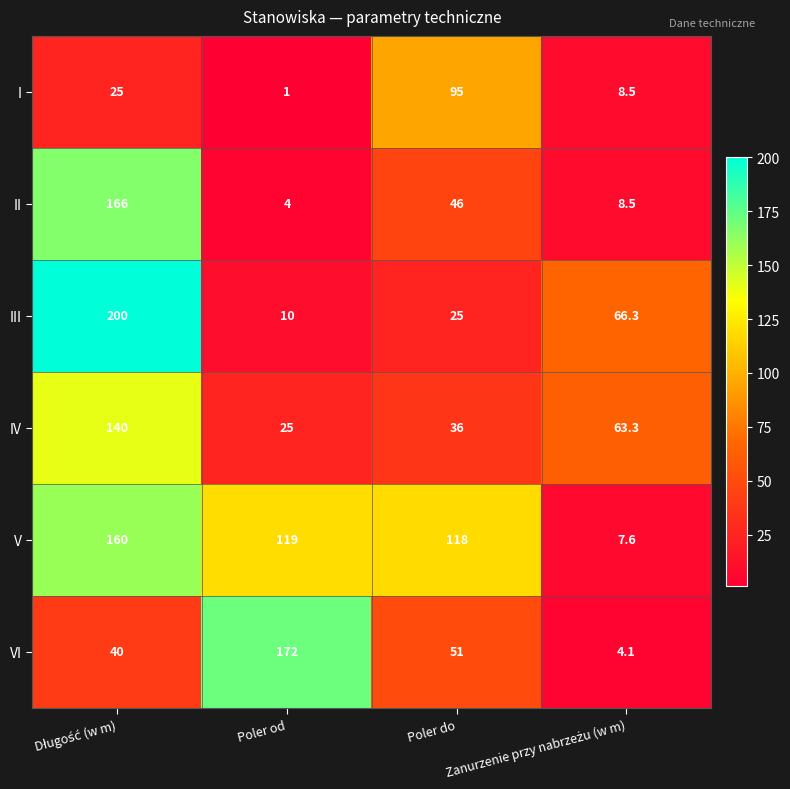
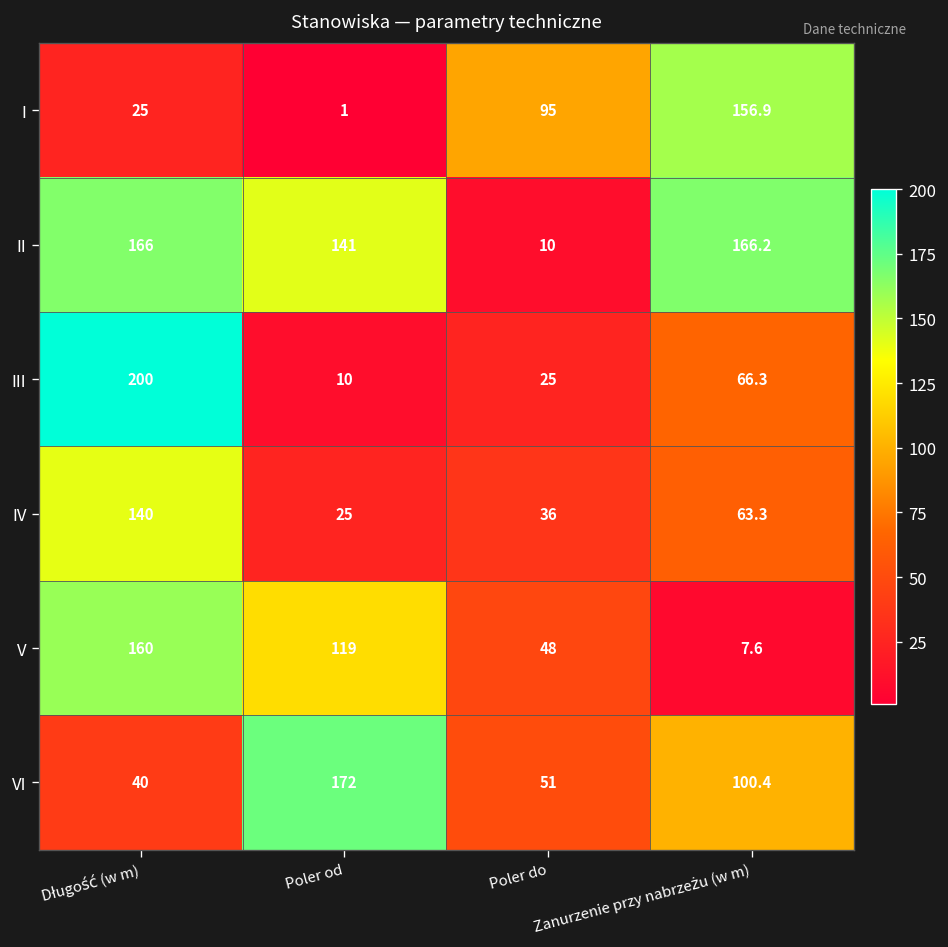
  {
    "I": {
      "Długość (w m)": 25,
      "Poler od": 1,
      "Poler do": 95,
-     "Zanurzenie przy nabrzeżu (w m)": 8.5
+     "Zanurzenie przy nabrzeżu (w m)": 156.9
    },
    "II": {
      "Długość (w m)": 166,
-     "Poler od": 4,
-     "Poler do": 46,
-     "Zanurzenie przy nabrzeżu (w m)": 8.5
+     "Poler od": 141,
+     "Poler do": 10,
+     "Zanurzenie przy nabrzeżu (w m)": 166.2
    },
    "III": {
      "Długość (w m)": 200,
      "Poler od": 10,
      "Poler do": 25,
      "Zanurzenie przy nabrzeżu (w m)": 66.3
    },
    "IV": {
      "Długość (w m)": 140,
      "Poler od": 25,
      "Poler do": 36,
      "Zanurzenie przy nabrzeżu (w m)": 63.3
    },
    "V": {
      "Długość (w m)": 160,
      "Poler od": 119,
-     "Poler do": 118,
+     "Poler do": 48,
      "Zanurzenie przy nabrzeżu (w m)": 7.6
    },
    "VI": {
      "Długość (w m)": 40,
      "Poler od": 172,
      "Poler do": 51,
-     "Zanurzenie przy nabrzeżu (w m)": 4.1
+     "Zanurzenie przy nabrzeżu (w m)": 100.4
    }
  }
